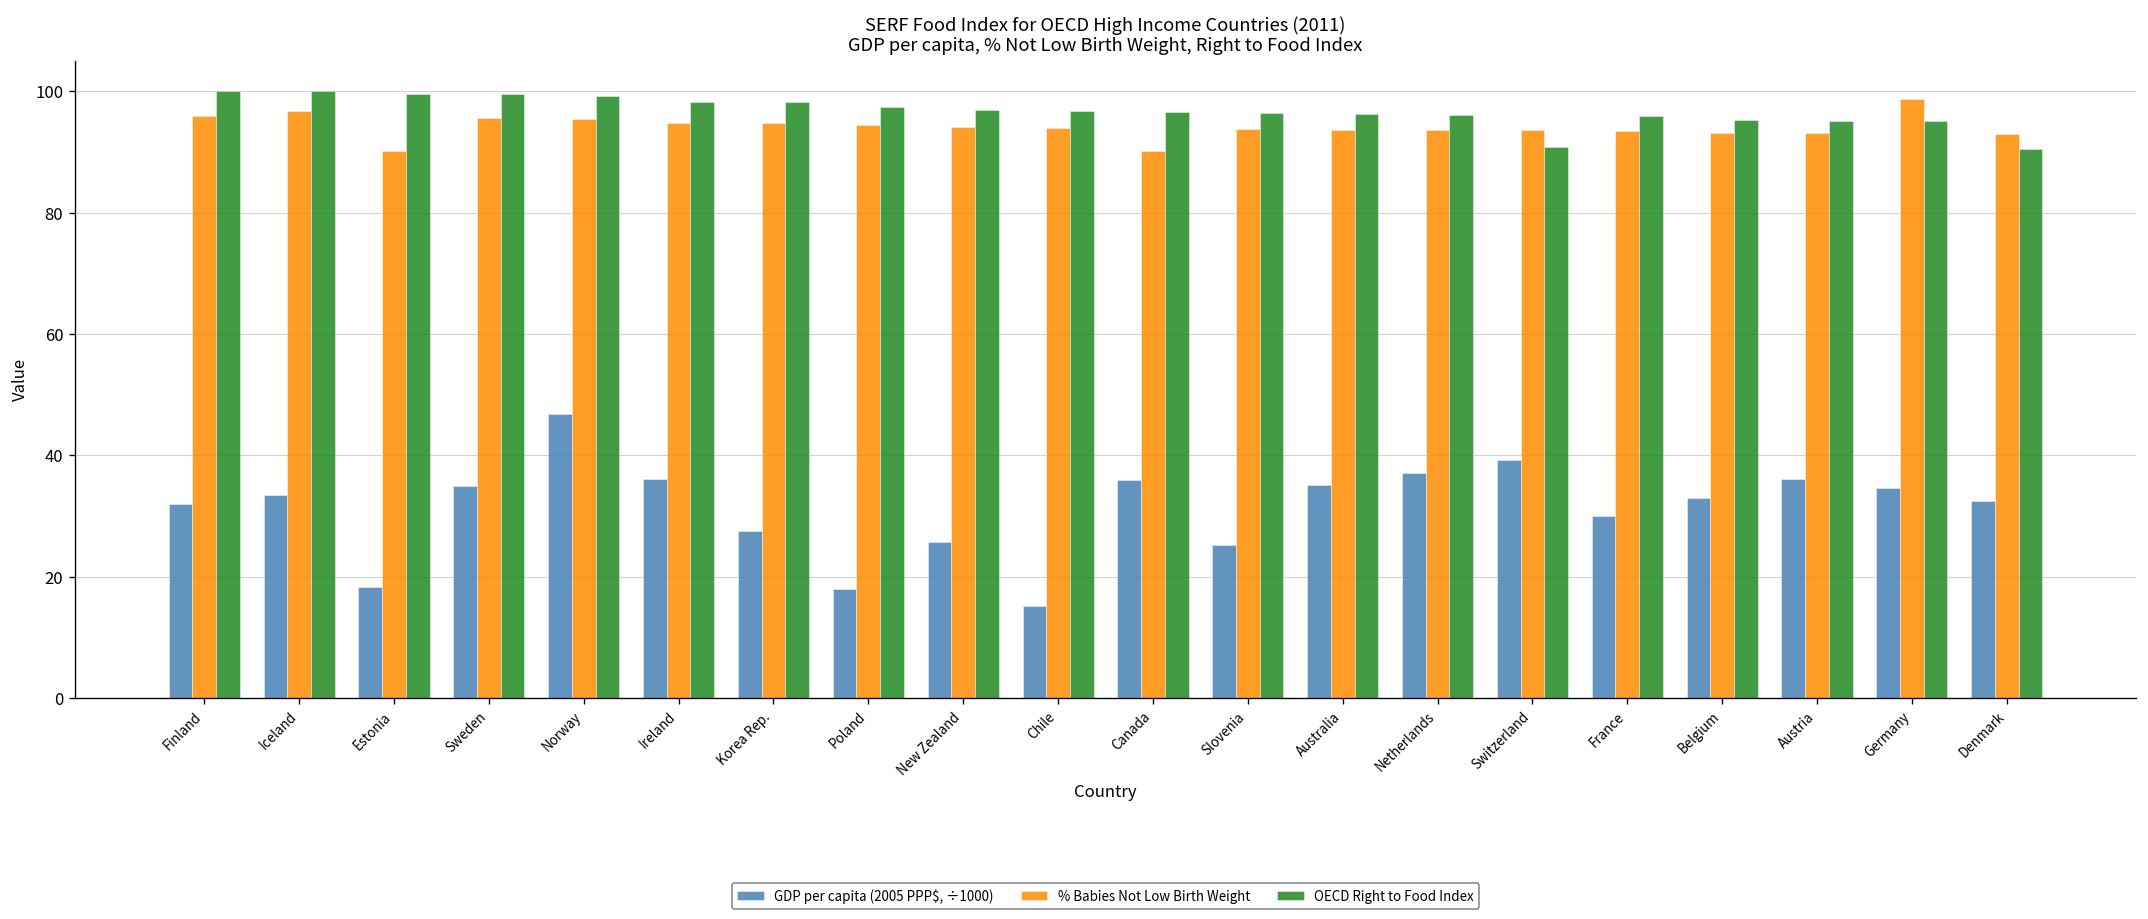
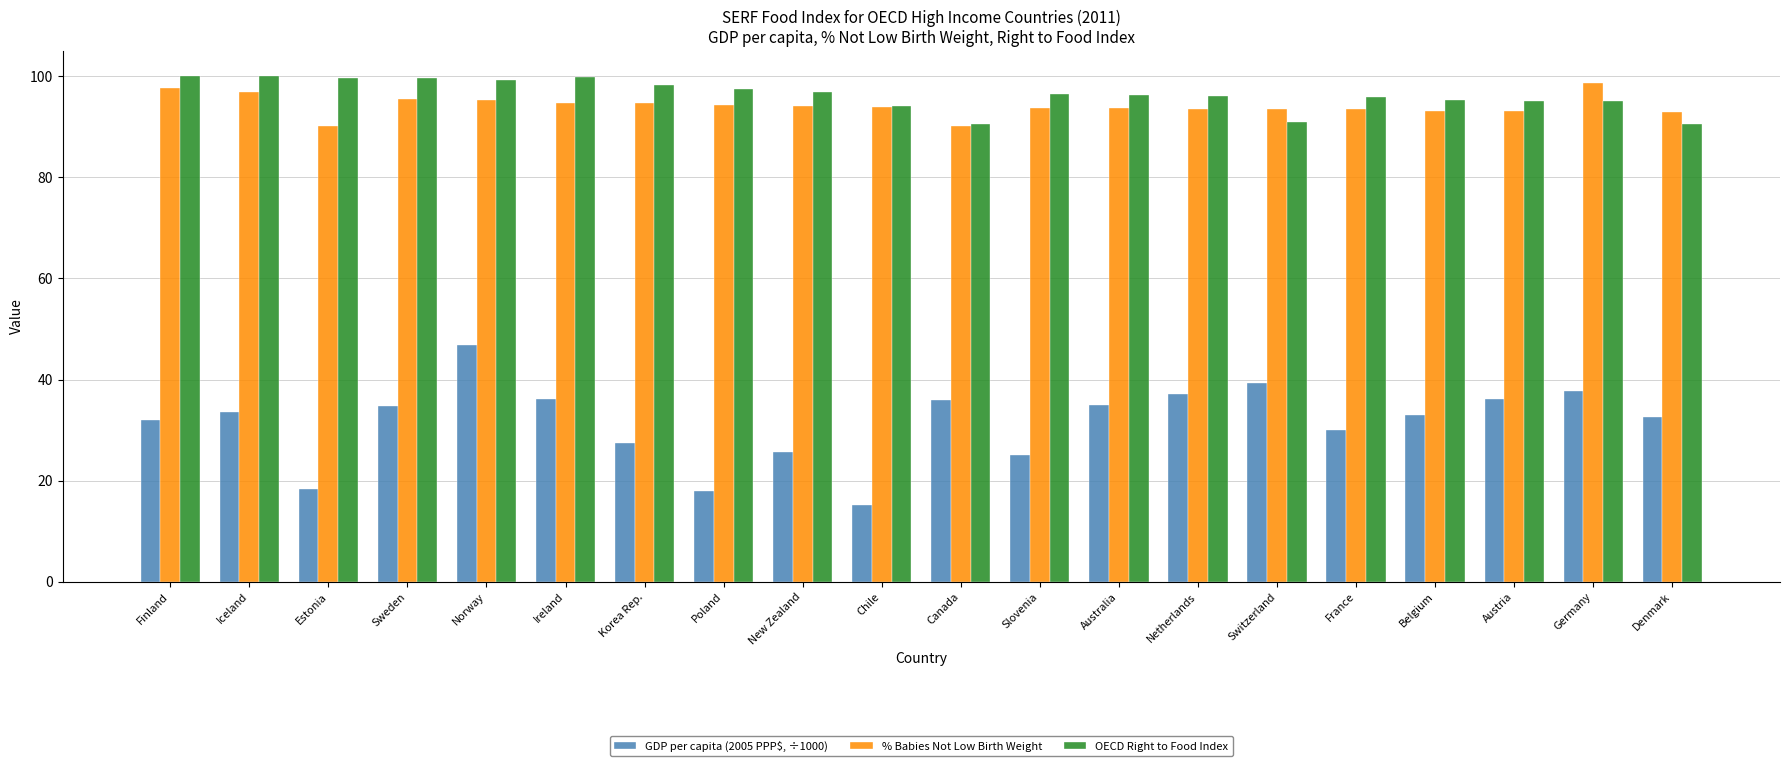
  {
    "GDP per capita (2005 PPP$, ÷1000)": {
      "Finland": 32,
      "Iceland": 34,
      "Estonia": 18,
      "Sweden": 35,
      "Norway": 47,
      "Ireland": 36,
      "Korea Rep.": 28,
      "Poland": 18,
      "New Zealand": 26,
      "Chile": 15,
      "Canada": 36,
      "Slovenia": 25,
      "Australia": 35,
      "Netherlands": 37,
      "Switzerland": 39,
      "France": 30,
      "Belgium": 33,
      "Austria": 36,
-     "Germany": 35,
+     "Germany": 38,
      "Denmark": 33
    },
    "% Babies Not Low Birth Weight": {
-     "Finland": 96,
+     "Finland": 98,
      "Iceland": 97,
      "Estonia": 90,
      "Sweden": 96,
      "Norway": 95,
      "Ireland": 95,
      "Korea Rep.": 95,
      "Poland": 94,
      "New Zealand": 94,
      "Chile": 94,
      "Canada": 90,
      "Slovenia": 94,
      "Australia": 94,
      "Netherlands": 94,
      "Switzerland": 94,
      "France": 94,
      "Belgium": 93,
      "Austria": 93,
      "Germany": 99,
      "Denmark": 93
    },
    "OECD Right to Food Index": {
      "Finland": 100,
      "Iceland": 100,
      "Estonia": 100,
      "Sweden": 100,
      "Norway": 99,
-     "Ireland": 98,
+     "Ireland": 100,
      "Korea Rep.": 98,
      "Poland": 97,
      "New Zealand": 97,
-     "Chile": 97,
-     "Canada": 97,
+     "Chile": 94,
+     "Canada": 91,
      "Slovenia": 96,
      "Australia": 96,
      "Netherlands": 96,
      "Switzerland": 91,
      "France": 96,
      "Belgium": 95,
      "Austria": 95,
      "Germany": 95,
      "Denmark": 91
    }
  }
